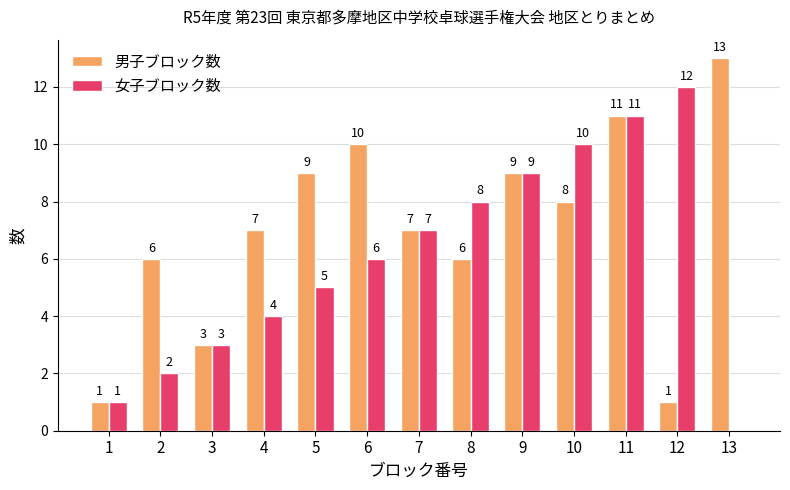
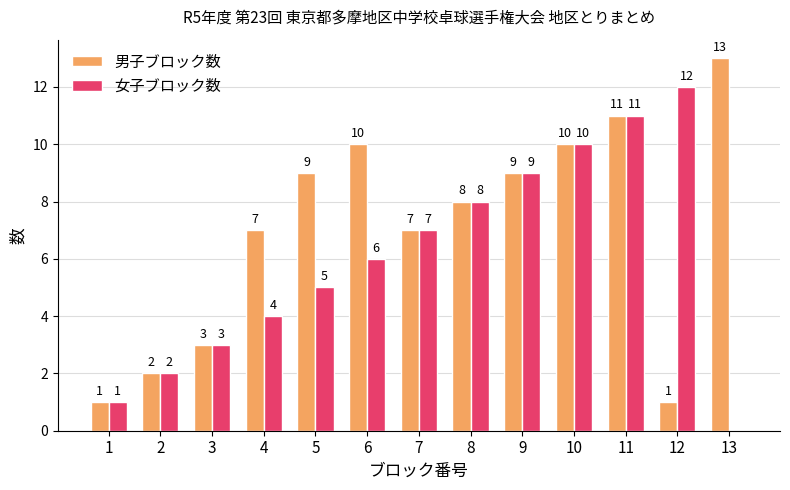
  {
    "男子ブロック数": {
      "1": 1,
-     "2": 6,
+     "2": 2,
      "3": 3,
      "4": 7,
      "5": 9,
      "6": 10,
      "7": 7,
-     "8": 6,
+     "8": 8,
      "9": 9,
-     "10": 8,
+     "10": 10,
      "11": 11,
      "12": 1,
      "13": 13
    },
    "女子ブロック数": {
      "1": 1,
      "2": 2,
      "3": 3,
      "4": 4,
      "5": 5,
      "6": 6,
      "7": 7,
      "8": 8,
      "9": 9,
      "10": 10,
      "11": 11,
      "12": 12
    }
  }
